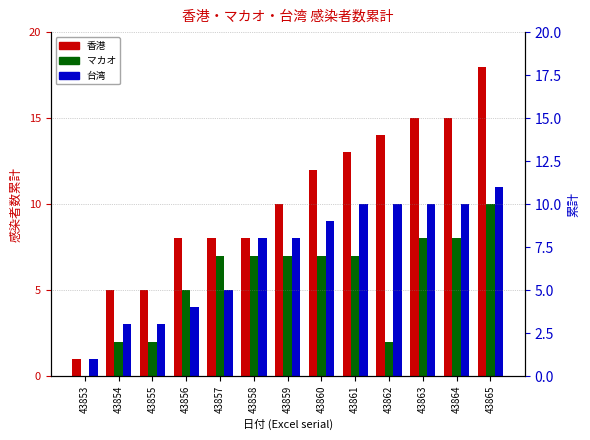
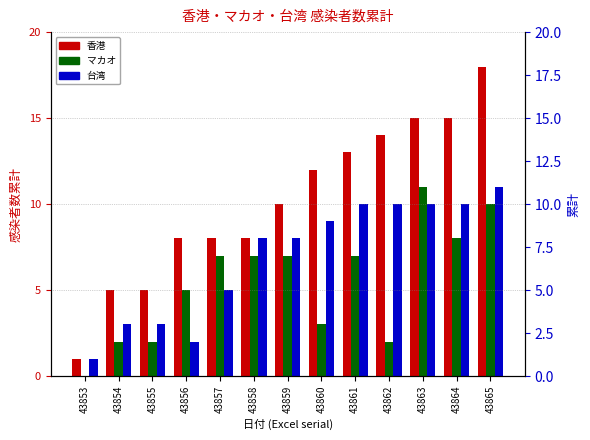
  {
    "香港": {
      "43853": 1,
      "43854": 5,
      "43855": 5,
      "43856": 8,
      "43857": 8,
      "43858": 8,
      "43859": 10,
      "43860": 12,
      "43861": 13,
      "43862": 14,
      "43863": 15,
      "43864": 15,
      "43865": 18
    },
    "マカオ": {
      "43853": 0,
      "43854": 2,
      "43855": 2,
      "43856": 5,
      "43857": 7,
      "43858": 7,
      "43859": 7,
-     "43860": 7,
+     "43860": 3,
      "43861": 7,
      "43862": 2,
-     "43863": 8,
+     "43863": 11,
      "43864": 8,
      "43865": 10
    },
    "台湾": {
      "43853": 1,
      "43854": 3,
      "43855": 3,
-     "43856": 4,
+     "43856": 2,
      "43857": 5,
      "43858": 8,
      "43859": 8,
      "43860": 9,
      "43861": 10,
      "43862": 10,
      "43863": 10,
      "43864": 10,
      "43865": 11
    }
  }
